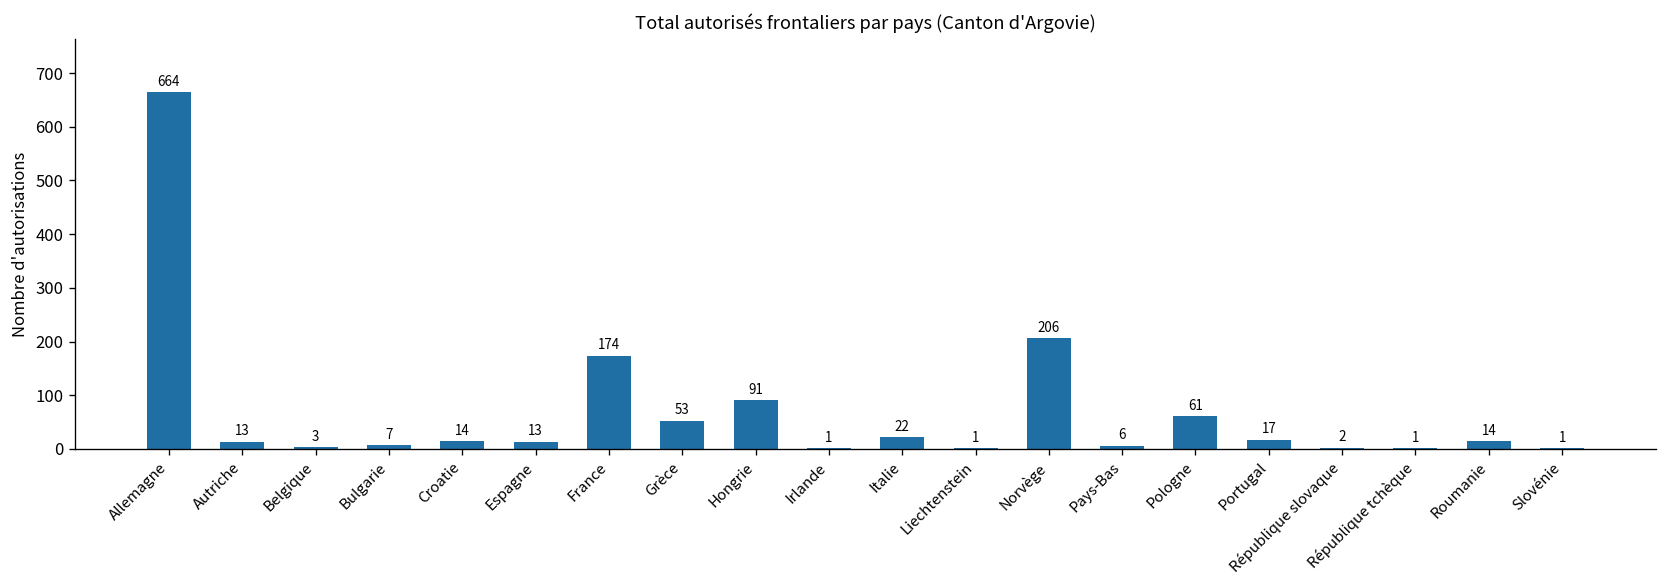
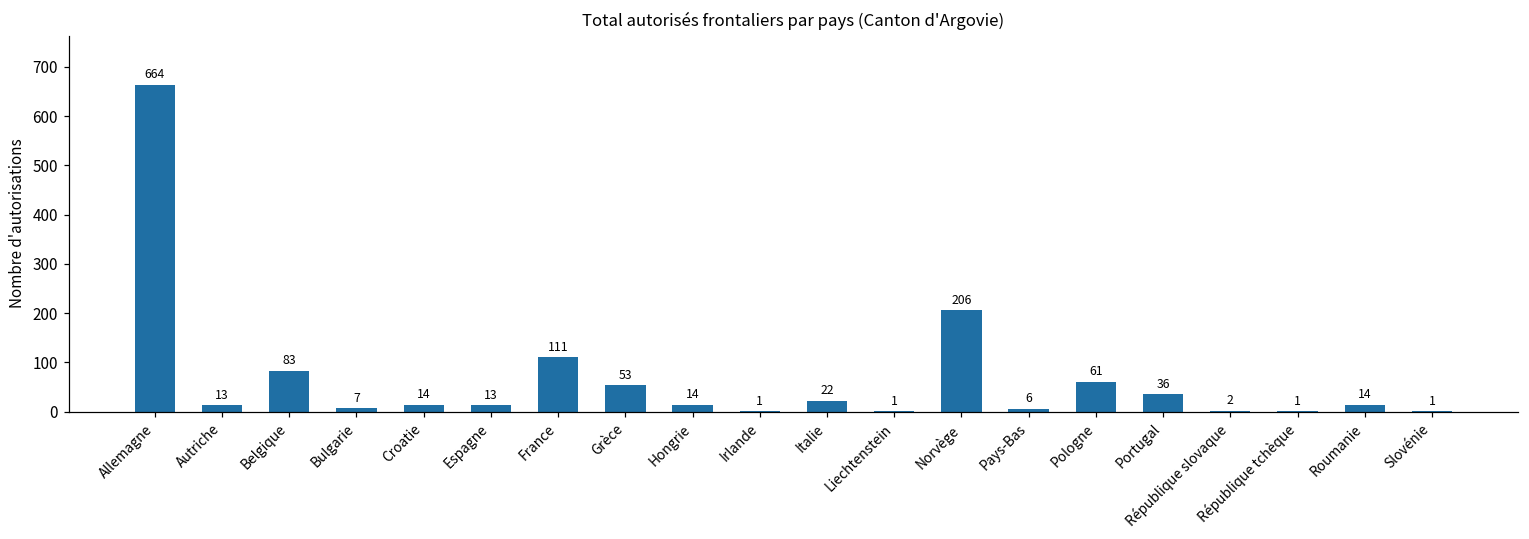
  {
    "Allemagne": 664,
    "Autriche": 13,
-   "Belgique": 3,
+   "Belgique": 83,
    "Bulgarie": 7,
    "Croatie": 14,
    "Espagne": 13,
-   "France": 174,
+   "France": 111,
    "Grèce": 53,
-   "Hongrie": 91,
+   "Hongrie": 14,
    "Irlande": 1,
    "Italie": 22,
    "Liechtenstein": 1,
    "Norvège": 206,
    "Pays-Bas": 6,
    "Pologne": 61,
-   "Portugal": 17,
+   "Portugal": 36,
    "République slovaque": 2,
    "République tchèque": 1,
    "Roumanie": 14,
    "Slovénie": 1
  }
